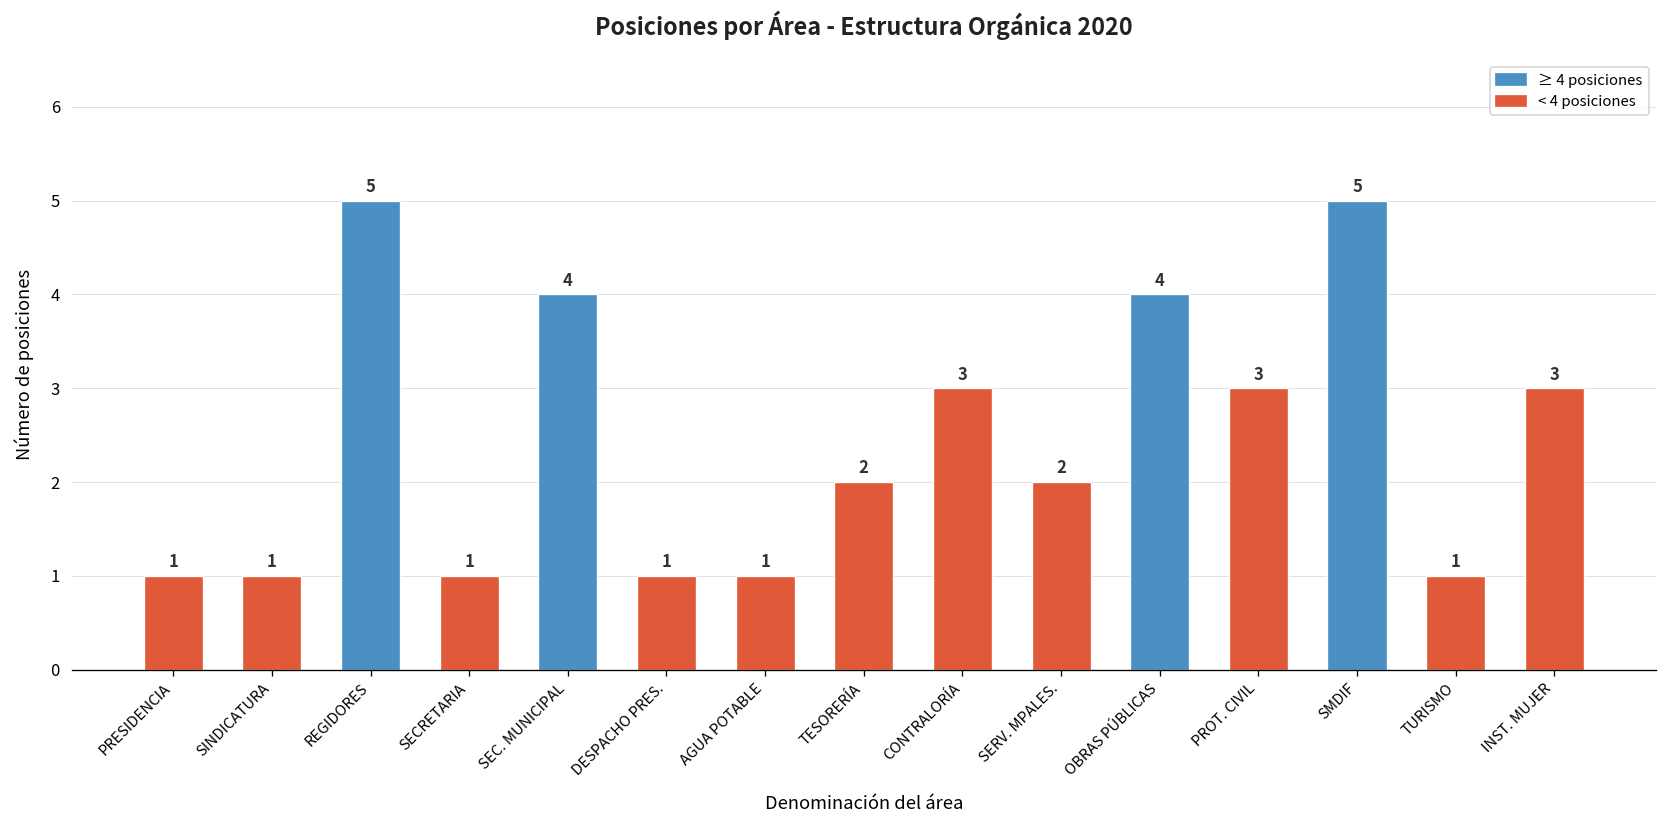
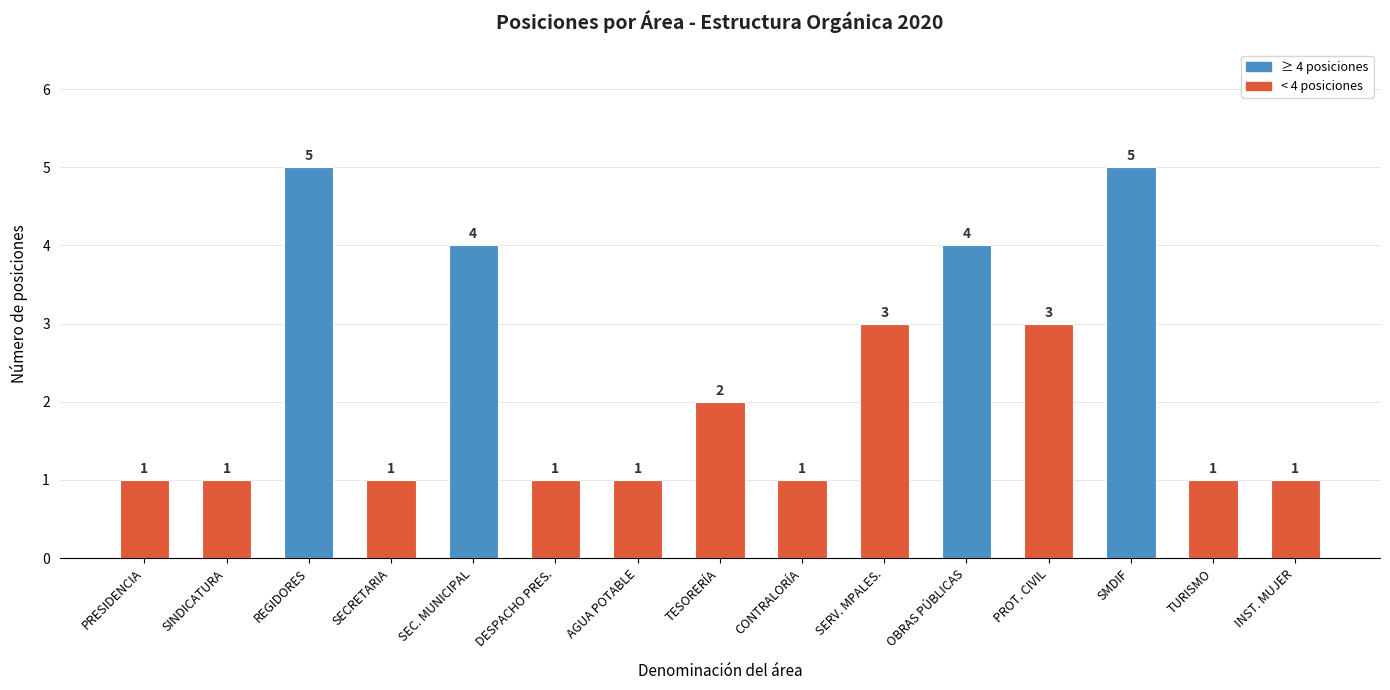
  {
    "PRESIDENCIA": 1,
    "SINDICATURA": 1,
    "REGIDORES": 5,
    "SECRETARIA": 1,
    "SEC. MUNICIPAL": 4,
    "DESPACHO PRES.": 1,
    "AGUA POTABLE": 1,
    "TESORERÍA": 2,
-   "CONTRALORÍA": 3,
-   "SERV. MPALES.": 2,
+   "CONTRALORÍA": 1,
+   "SERV. MPALES.": 3,
    "OBRAS PÚBLICAS": 4,
    "PROT. CIVIL": 3,
    "SMDIF": 5,
    "TURISMO": 1,
-   "INST. MUJER": 3
+   "INST. MUJER": 1
  }
